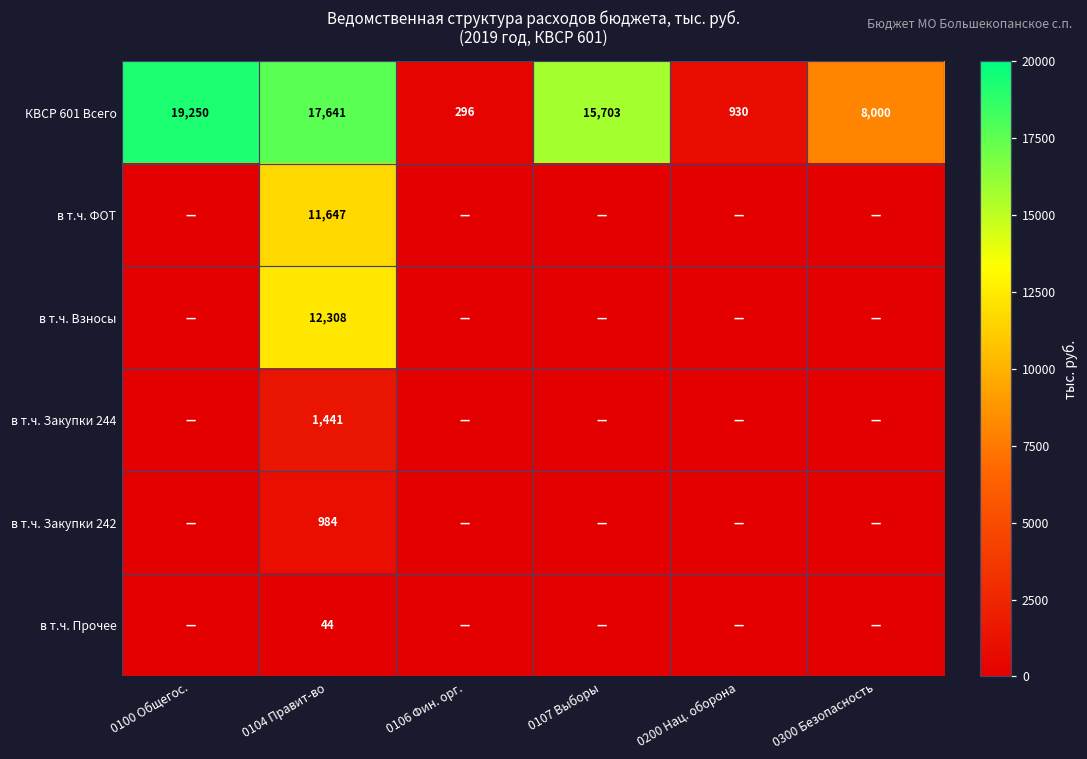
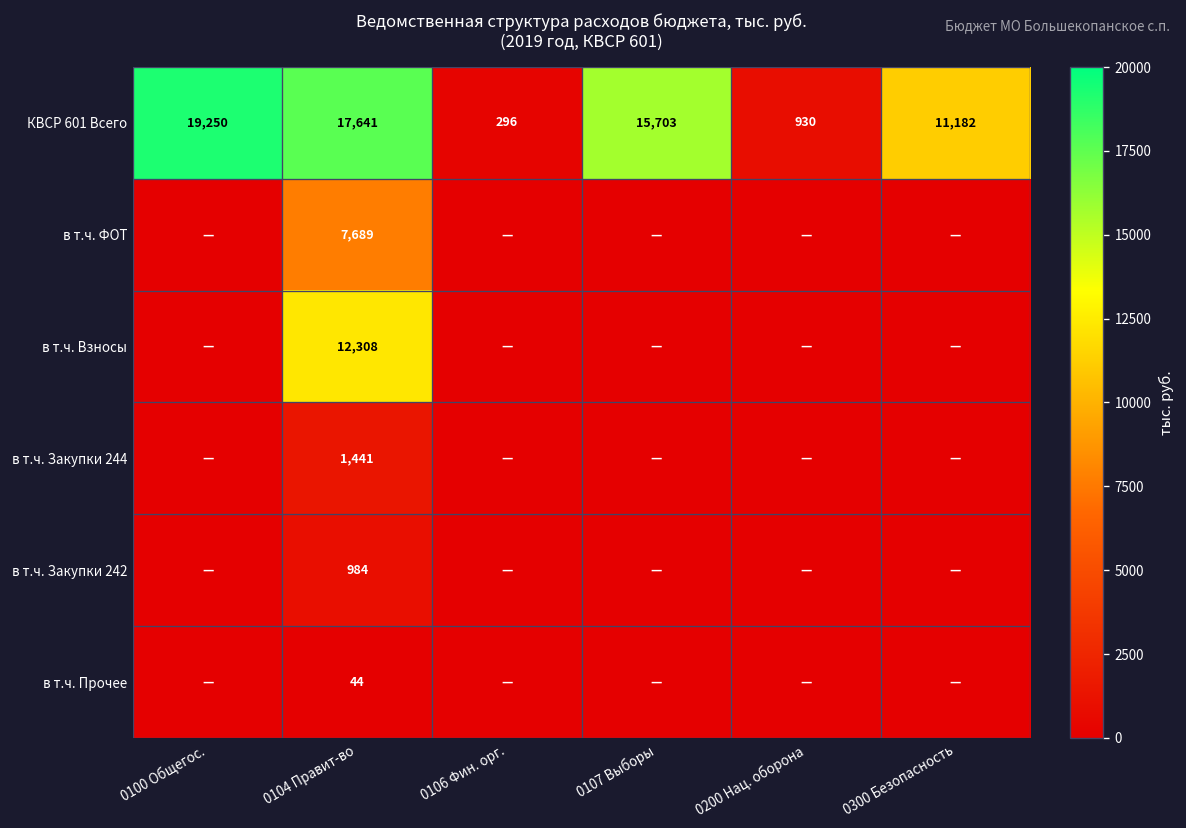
  {
    "КВСР 601 Всего": {
      "0100 Общегос.": "19,250",
      "0104 Правит-во": "17,641",
      "0106 Фин. орг.": "296",
      "0107 Выборы": "15,703",
      "0200 Нац. оборона": "930",
-     "0300 Безопасность": "8,000"
+     "0300 Безопасность": "11,182"
    },
    "в т.ч. ФОТ": {
-     "0104 Правит-во": "11,647"
+     "0104 Правит-во": "7,689"
    },
    "в т.ч. Взносы": {
      "0104 Правит-во": "12,308"
    },
    "в т.ч. Закупки 244": {
      "0104 Правит-во": "1,441"
    },
    "в т.ч. Закупки 242": {
      "0104 Правит-во": "984"
    },
    "в т.ч. Прочее": {
      "0104 Правит-во": "44"
    }
  }
